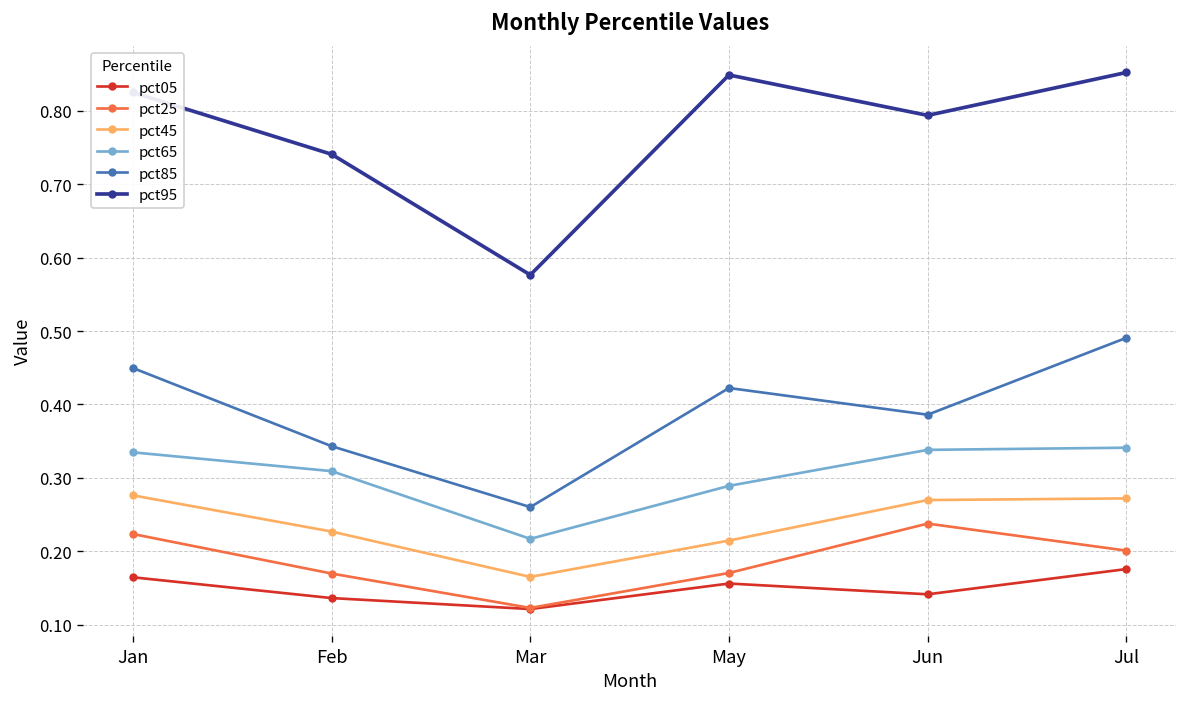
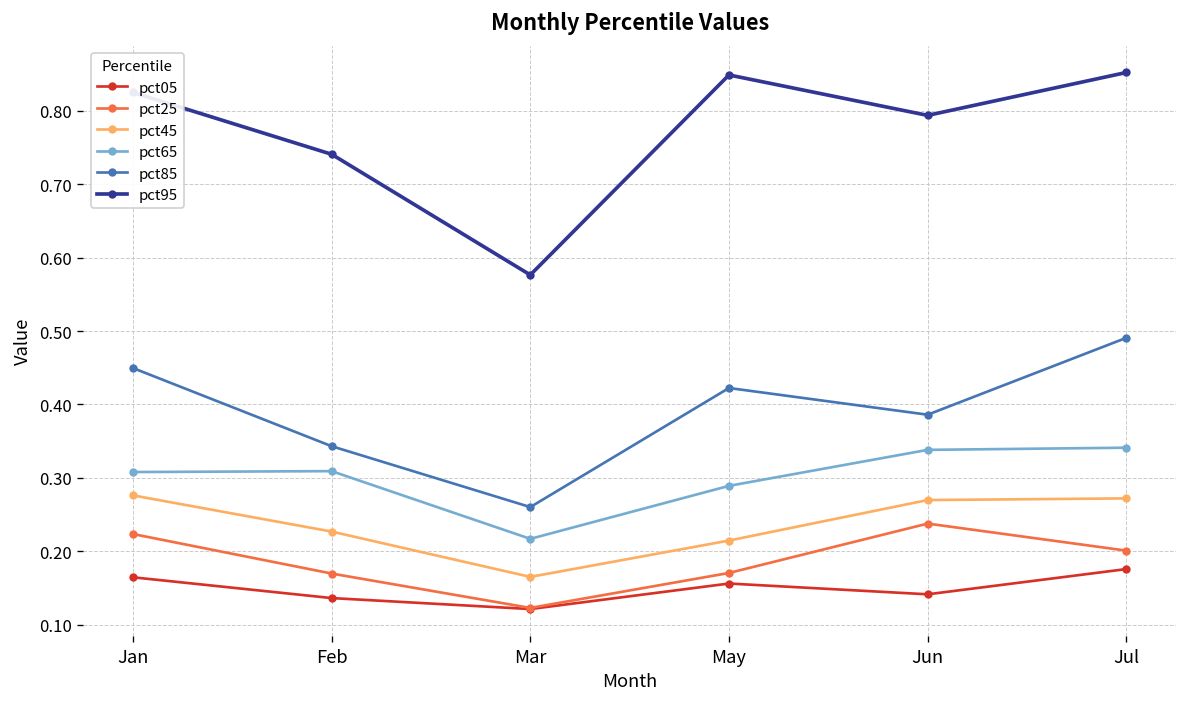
  {
    "pct05": {
      "Jan": 0.16,
      "Feb": 0.14,
      "May": 0.16,
      "Jun": 0.14,
      "Jul": 0.18
    },
    "pct25": {
      "Jan": 0.22,
      "Feb": 0.17,
      "May": 0.17,
      "Jun": 0.24,
      "Jul": 0.20
    },
    "pct45": {
      "Jan": 0.28,
      "Feb": 0.23,
      "Mar": 0.17,
      "May": 0.21,
      "Jun": 0.27,
      "Jul": 0.27
    },
    "pct65": {
-     "Jan": 0.33,
+     "Jan": 0.31,
      "Feb": 0.31,
      "Mar": 0.22,
      "May": 0.29,
      "Jun": 0.34,
      "Jul": 0.34
    },
    "pct85": {
      "Jan": 0.45,
      "Feb": 0.34,
      "Mar": 0.26,
      "May": 0.42,
      "Jun": 0.39,
      "Jul": 0.49
    },
    "pct95": {
      "Feb": 0.74,
      "Mar": 0.58,
      "May": 0.85,
      "Jun": 0.79,
      "Jul": 0.85
    }
  }
